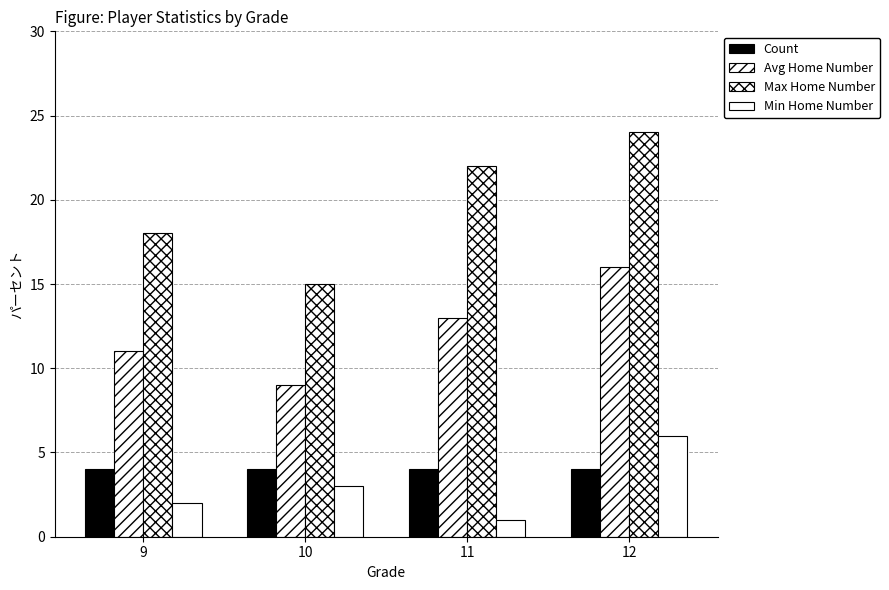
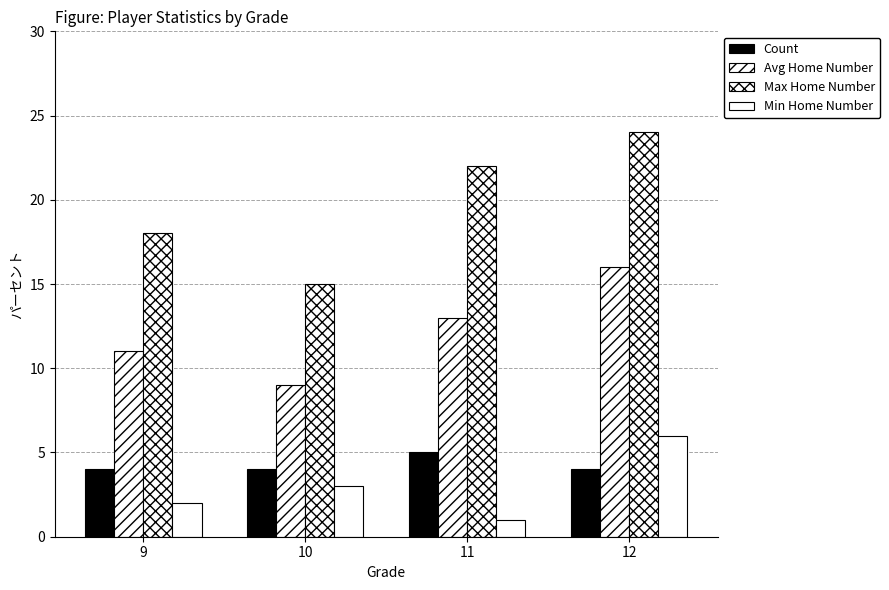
  {
    "Count": {
      "9": 4,
      "10": 4,
-     "11": 4,
+     "11": 5,
      "12": 4
    }
  }
